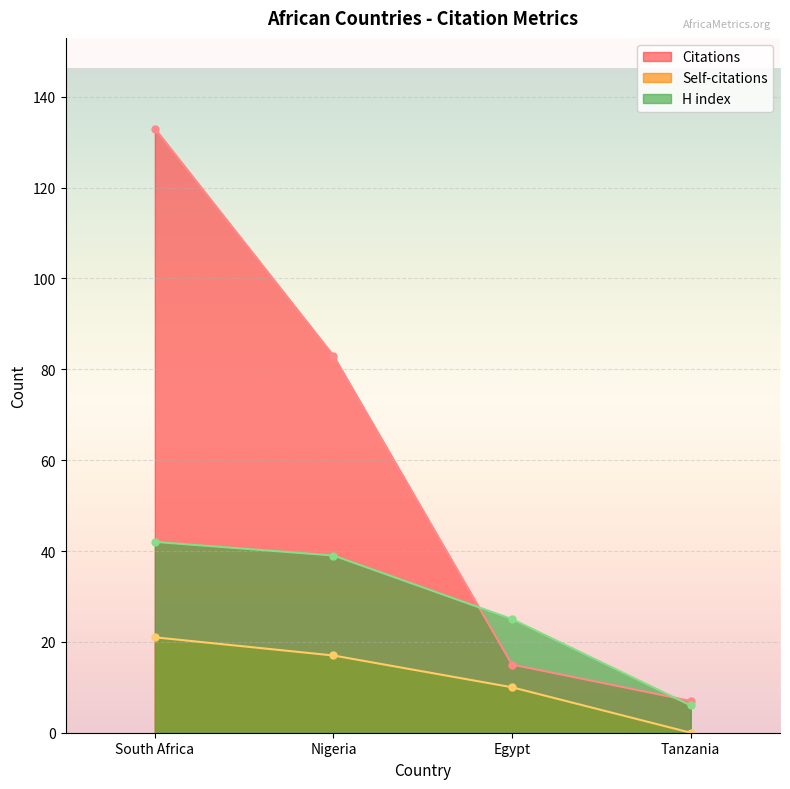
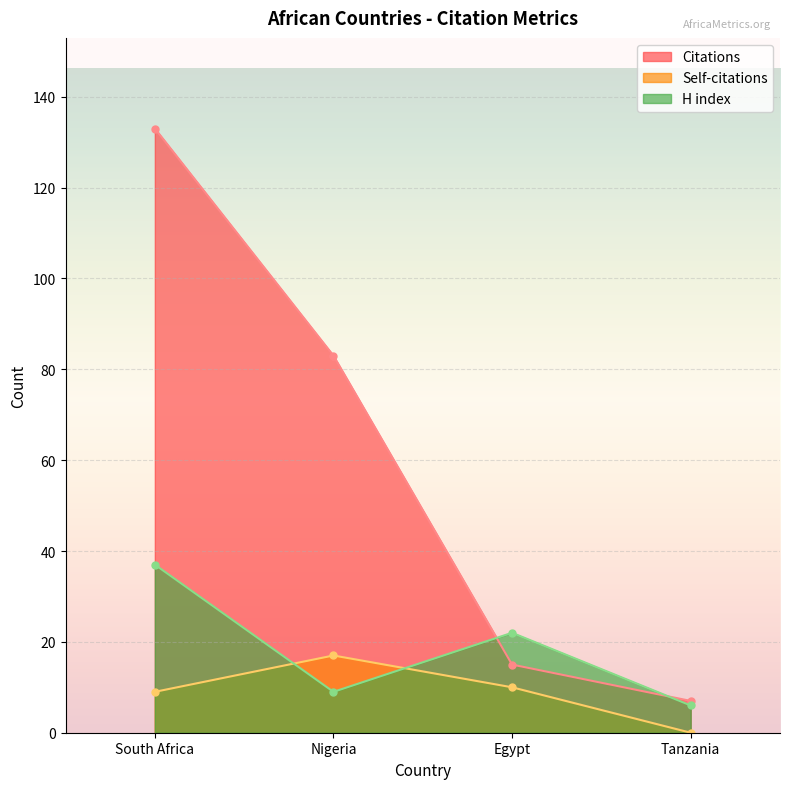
  {
    "Citations": {
      "South Africa": 133,
      "Nigeria": 83,
      "Egypt": 15,
      "Tanzania": 7
    },
    "Self-citations": {
-     "South Africa": 21,
+     "South Africa": 9,
      "Nigeria": 17,
      "Egypt": 10,
      "Tanzania": 0
    },
    "H index": {
-     "South Africa": 42,
-     "Nigeria": 39,
-     "Egypt": 25,
+     "South Africa": 37,
+     "Nigeria": 9,
+     "Egypt": 22,
      "Tanzania": 6
    }
  }
